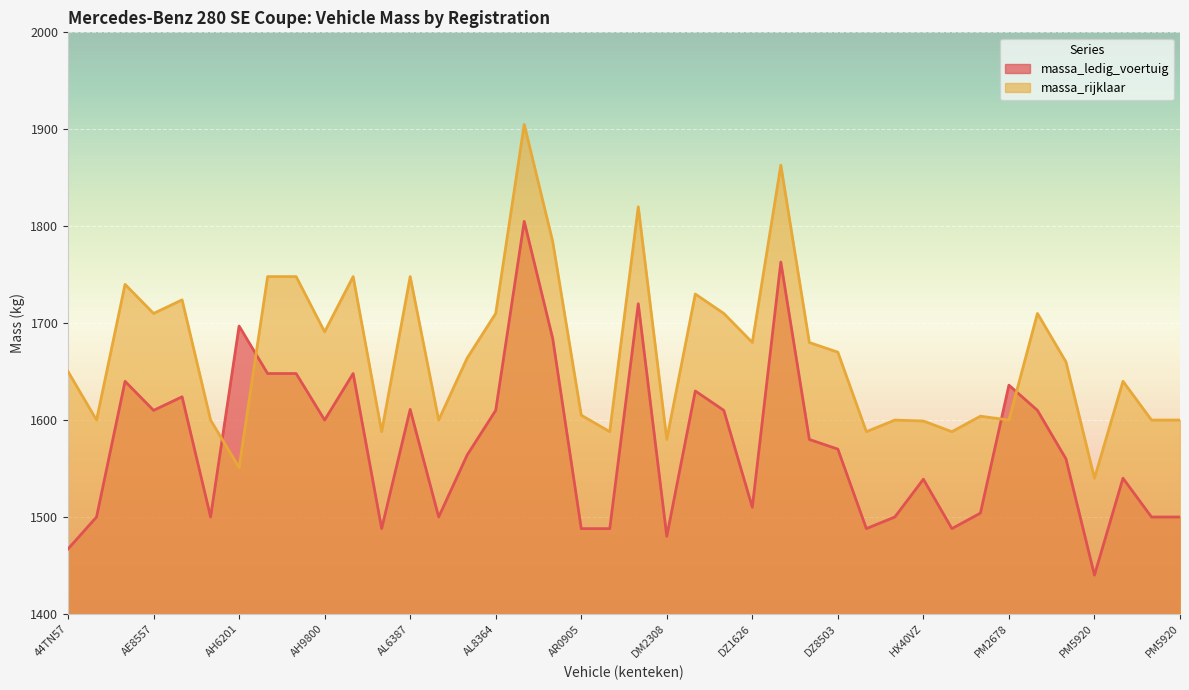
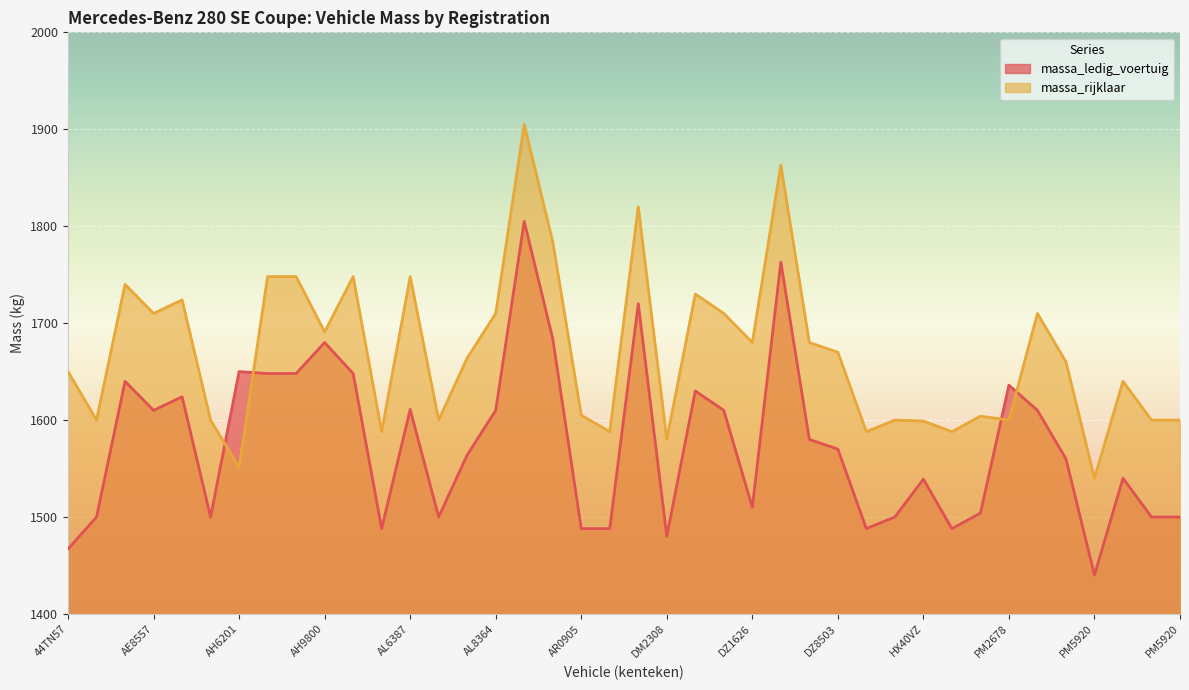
  {
    "massa_ledig_voertuig": {
      "44TN57": 1470,
      "AE8557": 1610,
-     "AH6201": 1700,
-     "AH9800": 1600,
+     "AH6201": 1650,
+     "AH9800": 1680,
      "AL6387": 1610,
      "AL8364": 1610,
      "AR0905": 1490,
      "DM2308": 1480,
      "DZ1626": 1510,
      "DZ8503": 1570,
      "HX40VZ": 1540,
      "PM2678": 1640
    },
    "massa_rijklaar": {
      "44TN57": 1650,
      "AE8557": 1710,
      "AH6201": 1550,
      "AH9800": 1690,
      "AL6387": 1750,
      "AL8364": 1710,
      "AR0905": 1610,
      "DM2308": 1580,
      "DZ1626": 1680,
      "DZ8503": 1670,
      "HX40VZ": 1600,
      "PM2678": 1600
    }
  }
